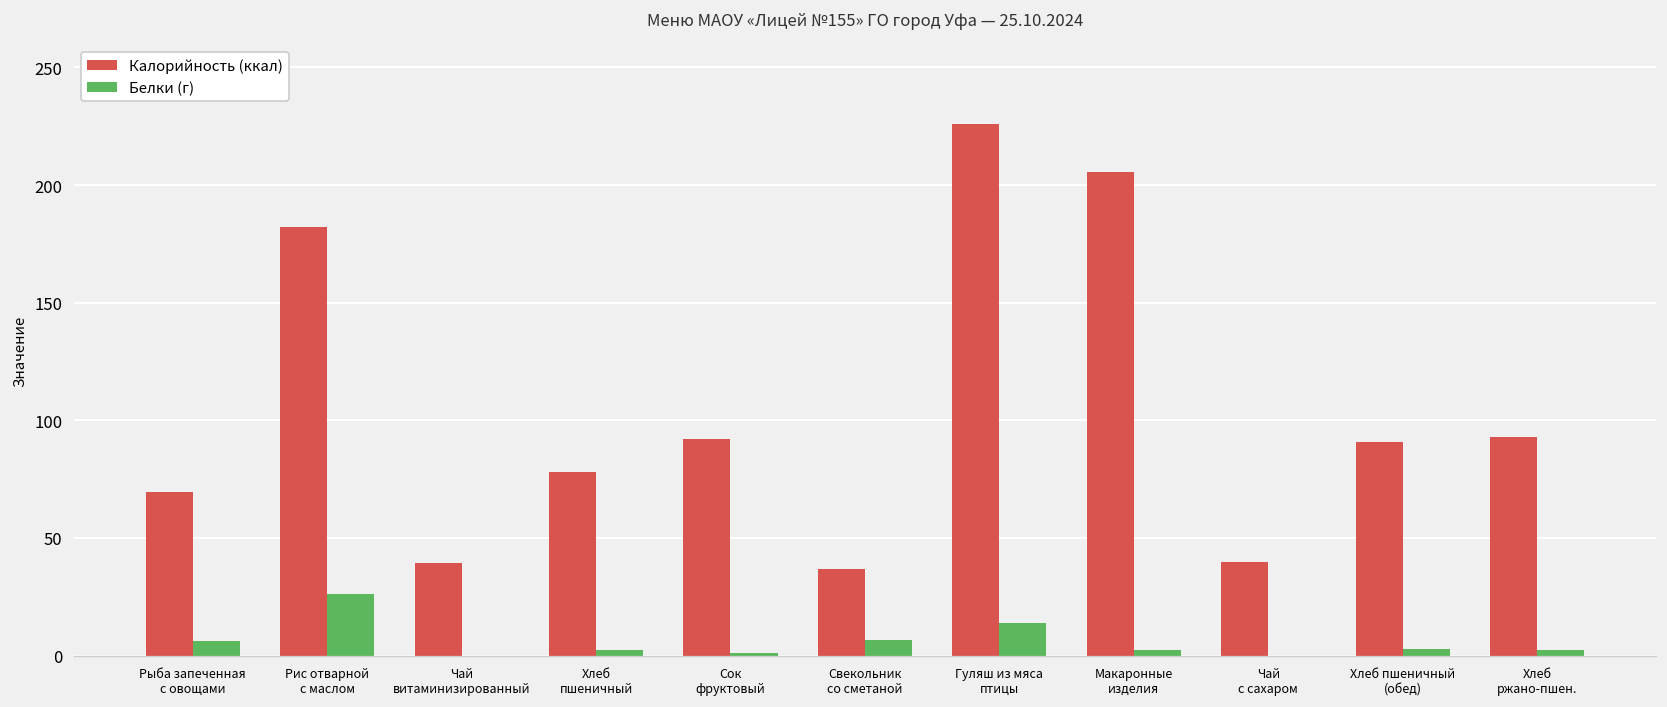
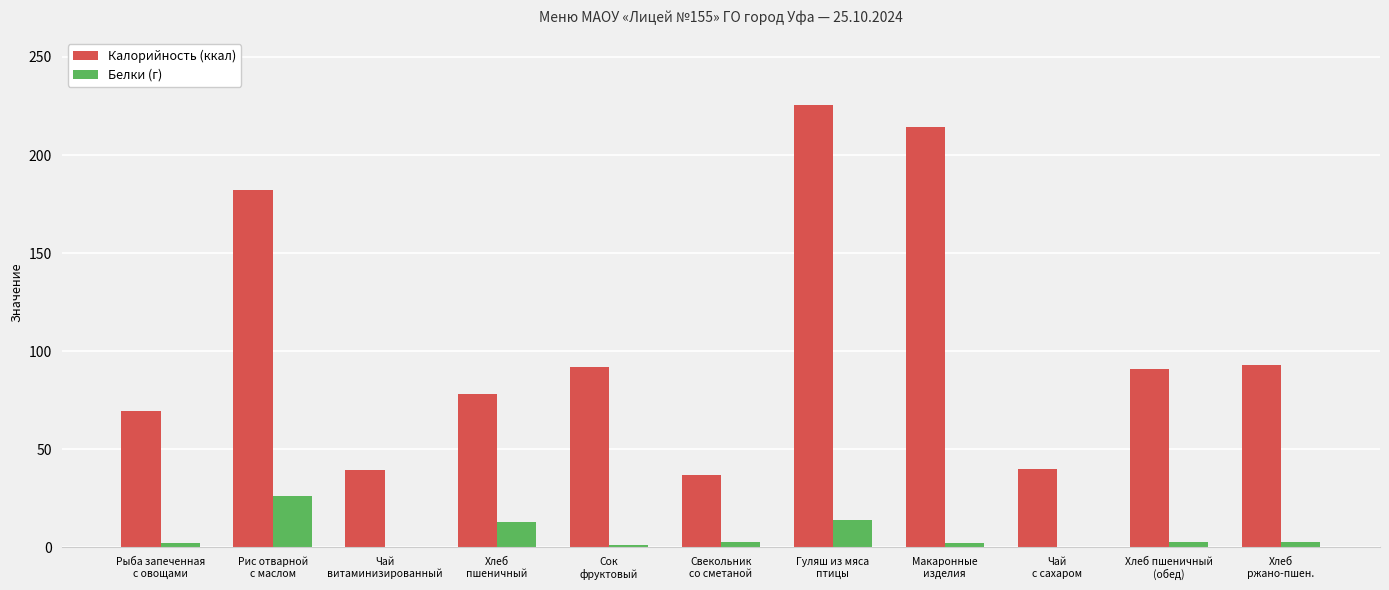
  {
    "Калорийность (ккал)": {
      "Рыба запеченная с овощами": 69,
      "Рис отварной с маслом": 182,
      "Чай витаминизированный": 39,
      "Хлеб пшеничный": 78,
      "Сок фруктовый": 92,
      "Свекольник со сметаной": 37,
      "Гуляш из мяса птицы": 226,
-     "Макаронные изделия": 205,
+     "Макаронные изделия": 214,
      "Чай с сахаром": 40,
      "Хлеб пшеничный (обед)": 91,
      "Хлеб ржано-пшен.": 93
    },
    "Белки (г)": {
-     "Рыба запеченная с овощами": 6,
+     "Рыба запеченная с овощами": 2,
      "Рис отварной с маслом": 26,
      "Чай витаминизированный": 0,
-     "Хлеб пшеничный": 2,
-     "Свекольник со сметаной": 7,
+     "Хлеб пшеничный": 13,
+     "Свекольник со сметаной": 2,
      "Гуляш из мяса птицы": 14,
      "Макаронные изделия": 2,
      "Чай с сахаром": 0,
      "Хлеб пшеничный (обед)": 3,
      "Хлеб ржано-пшен.": 2
    }
  }
